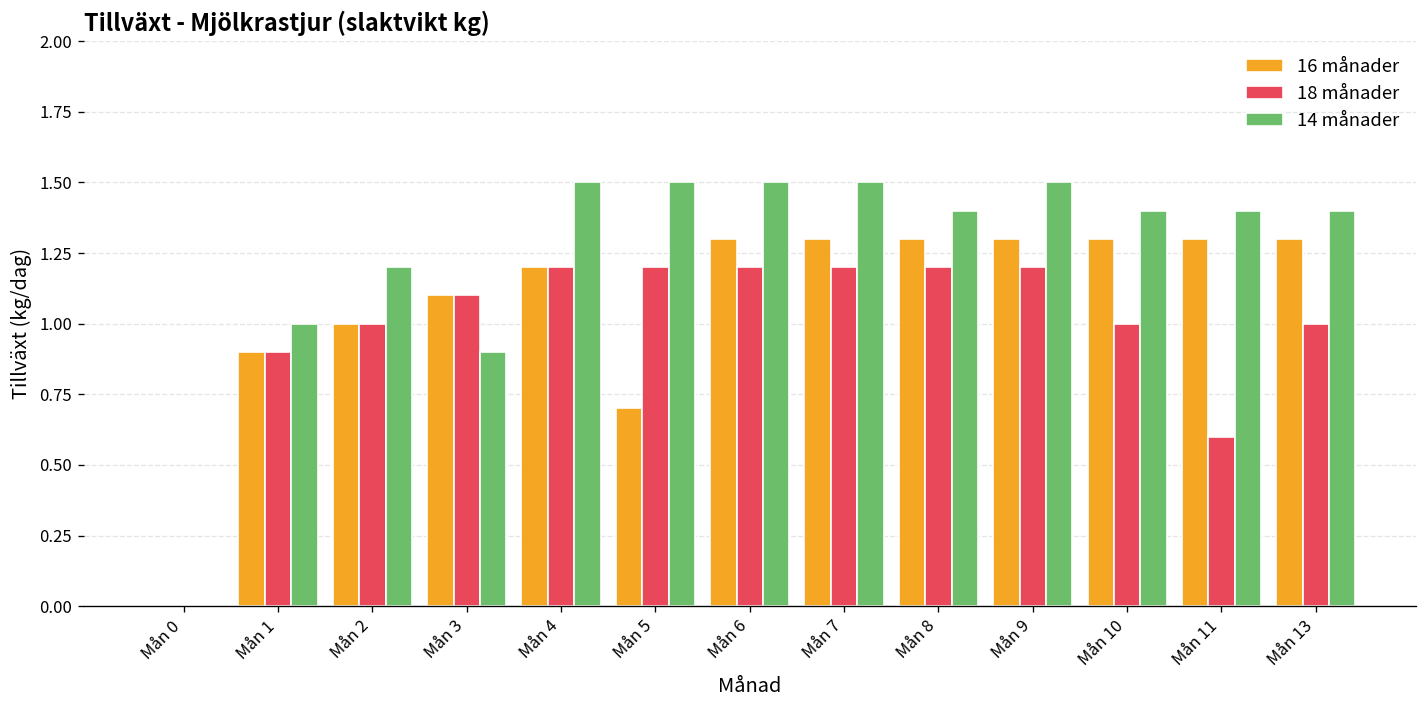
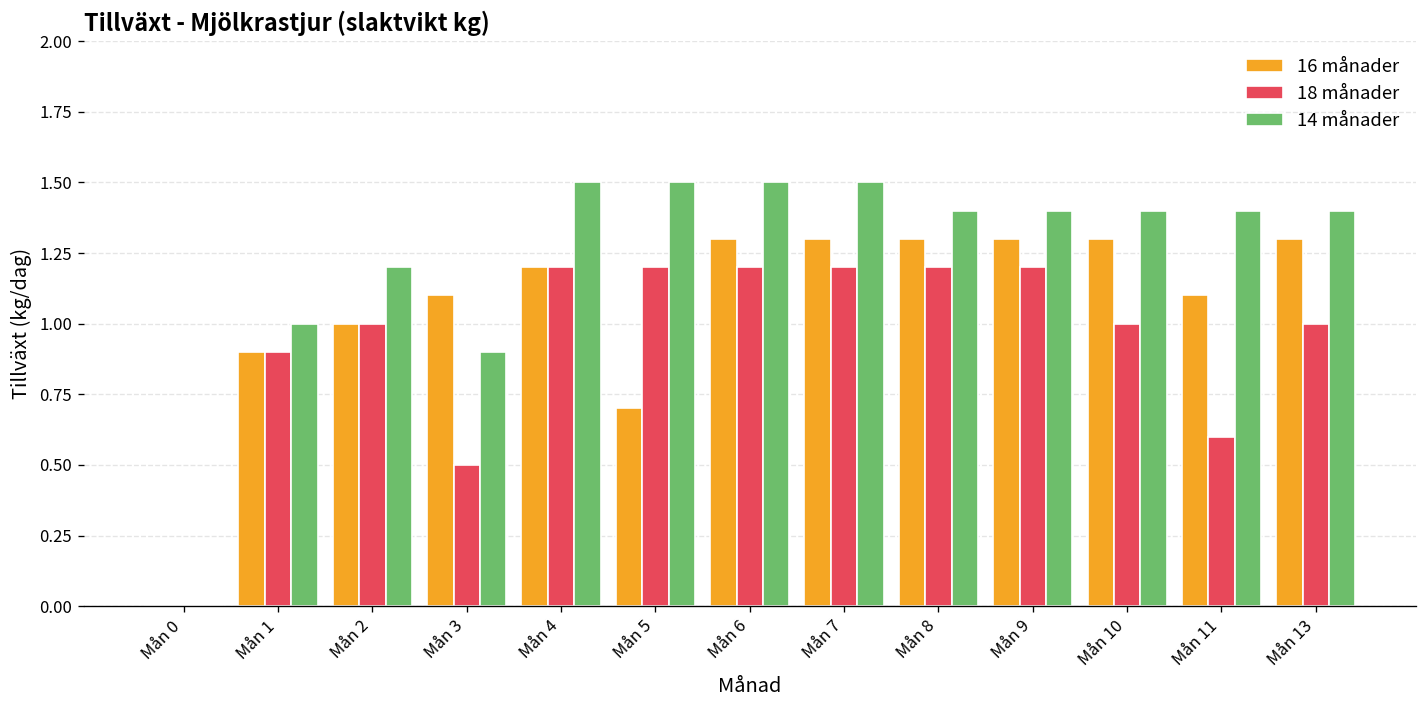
  {
    "16 månader": {
      "Mån 0": 0.0,
      "Mån 1": 0.9,
      "Mån 2": 1.0,
      "Mån 3": 1.1,
      "Mån 4": 1.2,
      "Mån 5": 0.7,
      "Mån 6": 1.3,
      "Mån 7": 1.3,
      "Mån 8": 1.3,
      "Mån 9": 1.3,
      "Mån 10": 1.3,
-     "Mån 11": 1.3,
+     "Mån 11": 1.1,
      "Mån 13": 1.3
    },
    "18 månader": {
      "Mån 0": 0.0,
      "Mån 1": 0.9,
      "Mån 2": 1.0,
-     "Mån 3": 1.1,
+     "Mån 3": 0.5,
      "Mån 4": 1.2,
      "Mån 5": 1.2,
      "Mån 6": 1.2,
      "Mån 7": 1.2,
      "Mån 8": 1.2,
      "Mån 9": 1.2,
      "Mån 10": 1.0,
      "Mån 11": 0.6,
      "Mån 13": 1.0
    },
    "14 månader": {
      "Mån 0": 0.0,
      "Mån 1": 1.0,
      "Mån 2": 1.2,
      "Mån 3": 0.9,
      "Mån 4": 1.5,
      "Mån 5": 1.5,
      "Mån 6": 1.5,
      "Mån 7": 1.5,
      "Mån 8": 1.4,
-     "Mån 9": 1.5,
+     "Mån 9": 1.4,
      "Mån 10": 1.4,
      "Mån 11": 1.4,
      "Mån 13": 1.4
    }
  }
